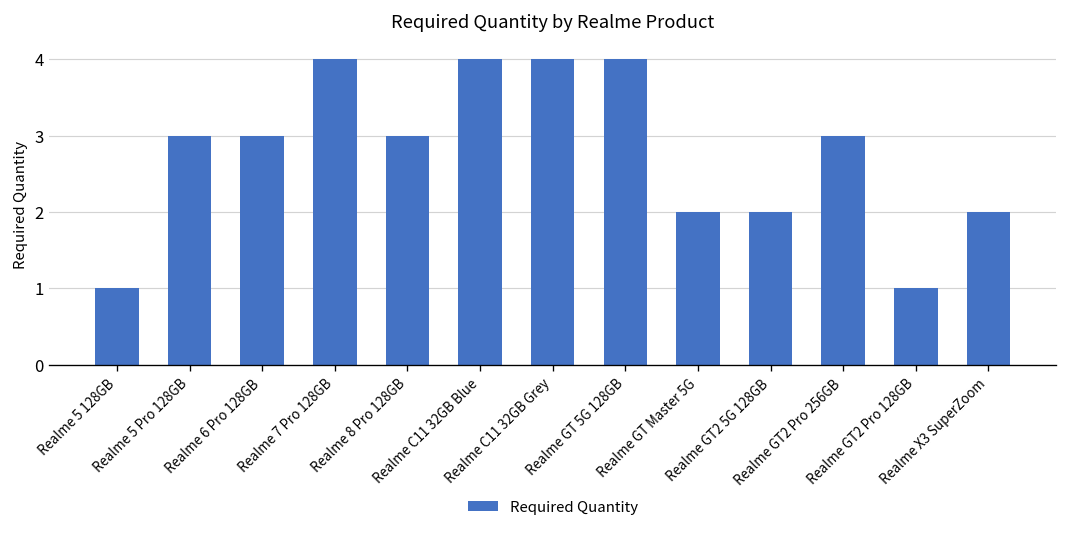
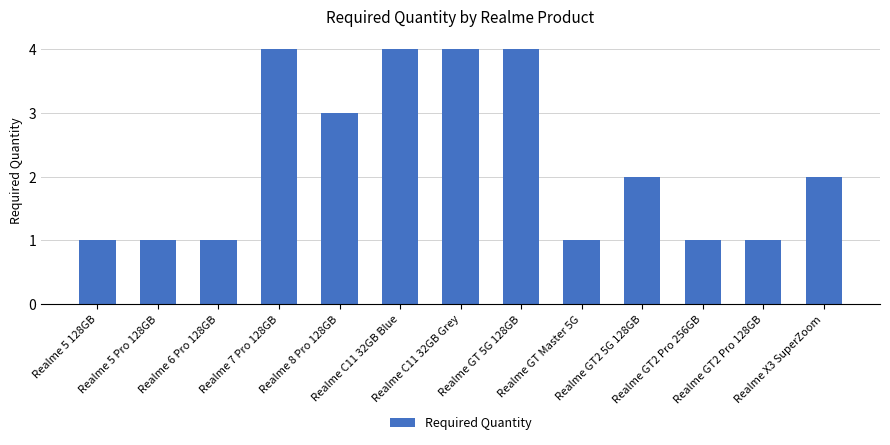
  {
    "Realme 5 128GB": 1,
-   "Realme 5 Pro 128GB": 3,
-   "Realme 6 Pro 128GB": 3,
+   "Realme 5 Pro 128GB": 1,
+   "Realme 6 Pro 128GB": 1,
    "Realme 7 Pro 128GB": 4,
    "Realme 8 Pro 128GB": 3,
    "Realme C11 32GB Blue": 4,
    "Realme C11 32GB Grey": 4,
    "Realme GT 5G 128GB": 4,
-   "Realme GT Master 5G": 2,
+   "Realme GT Master 5G": 1,
    "Realme GT2 5G 128GB": 2,
-   "Realme GT2 Pro 256GB": 3,
+   "Realme GT2 Pro 256GB": 1,
    "Realme GT2 Pro 128GB": 1,
    "Realme X3 SuperZoom": 2
  }
